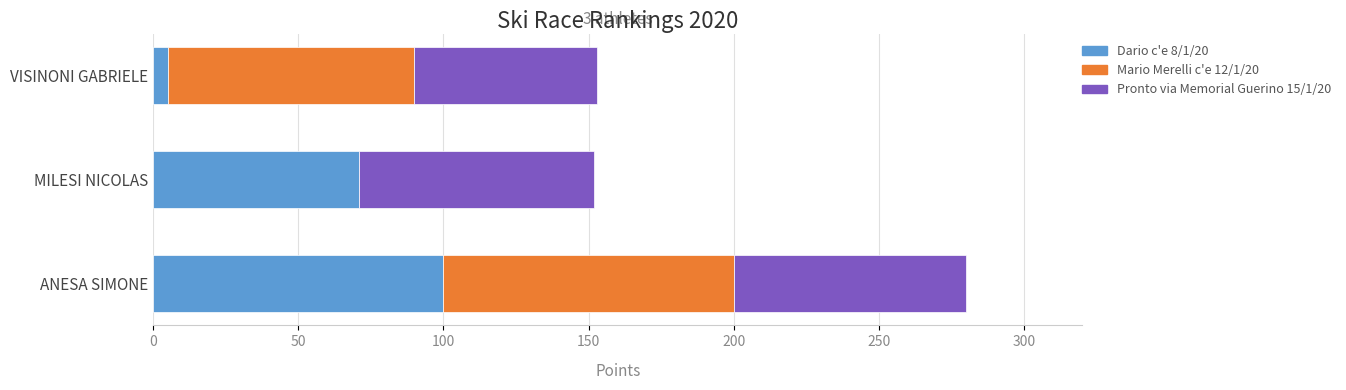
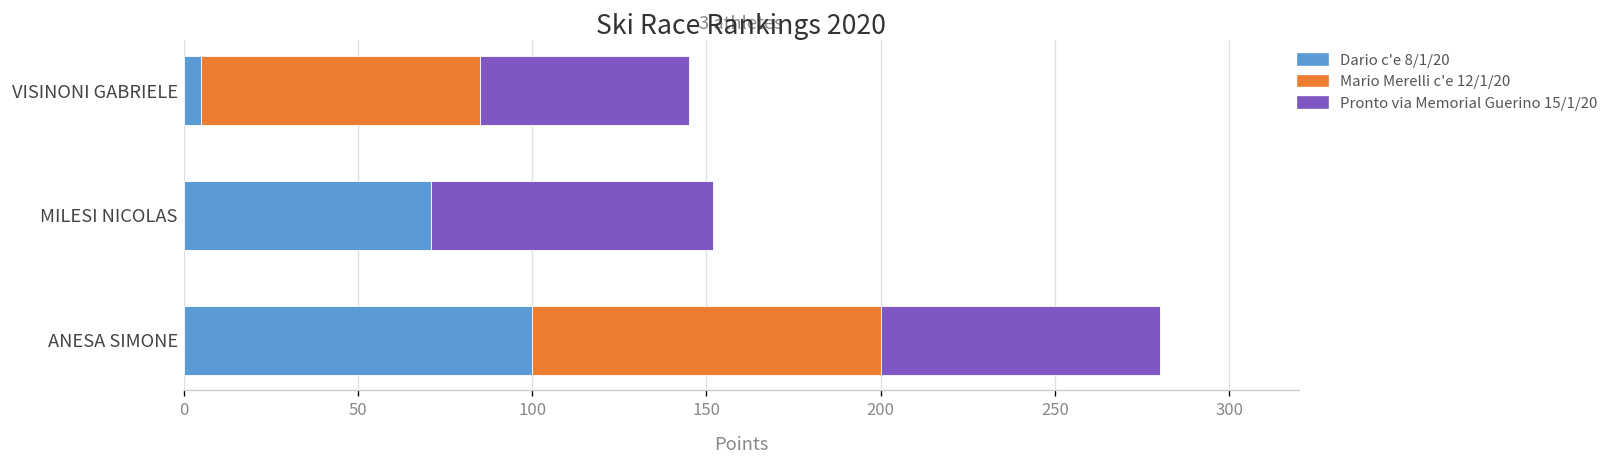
  {
    "Dario c'e 8/1/20": {
      "VISINONI GABRIELE": 5,
      "MILESI NICOLAS": 71,
      "ANESA SIMONE": 100
    },
    "Mario Merelli c'e 12/1/20": {
-     "VISINONI GABRIELE": 85,
+     "VISINONI GABRIELE": 80,
      "MILESI NICOLAS": 0,
      "ANESA SIMONE": 100
    },
    "Pronto via Memorial Guerino 15/1/20": {
-     "VISINONI GABRIELE": 63,
+     "VISINONI GABRIELE": 60,
      "MILESI NICOLAS": 81,
      "ANESA SIMONE": 80
    }
  }
